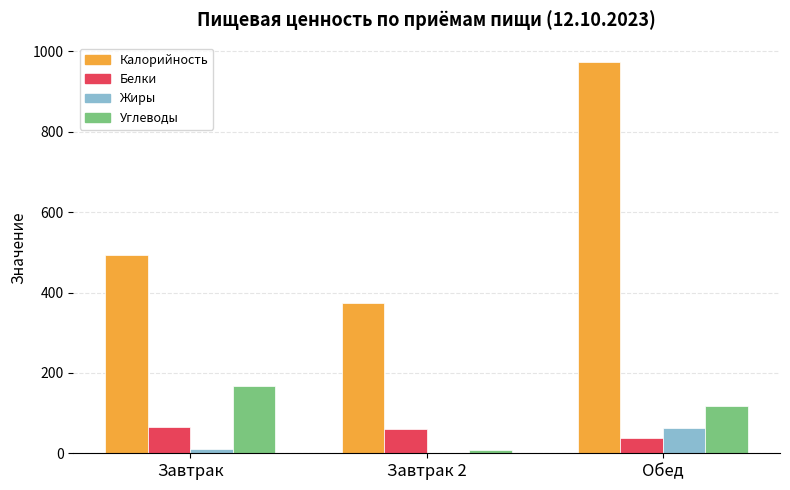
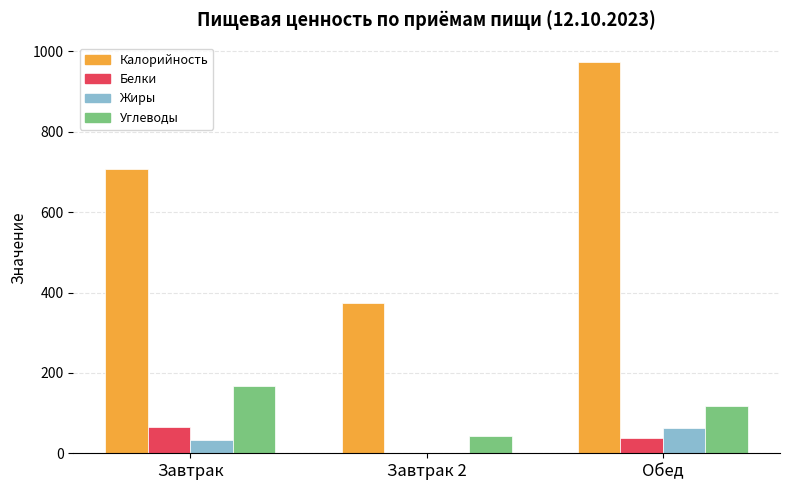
  {
    "Калорийность": {
-     "Завтрак": 490,
+     "Завтрак": 710,
      "Завтрак 2": 370,
      "Обед": 970
    },
    "Белки": {
      "Завтрак": 70,
-     "Завтрак 2": 60,
+     "Завтрак 2": 0,
      "Обед": 40
    },
    "Жиры": {
-     "Завтрак": 10,
+     "Завтрак": 30,
      "Обед": 60
    },
    "Углеводы": {
      "Завтрак": 170,
-     "Завтрак 2": 10,
+     "Завтрак 2": 40,
      "Обед": 120
    }
  }
